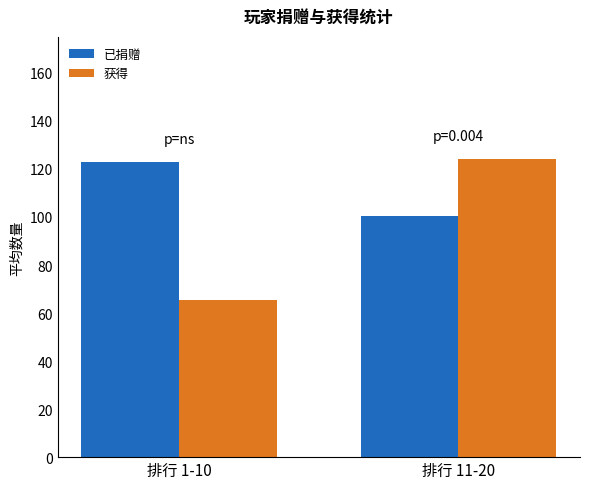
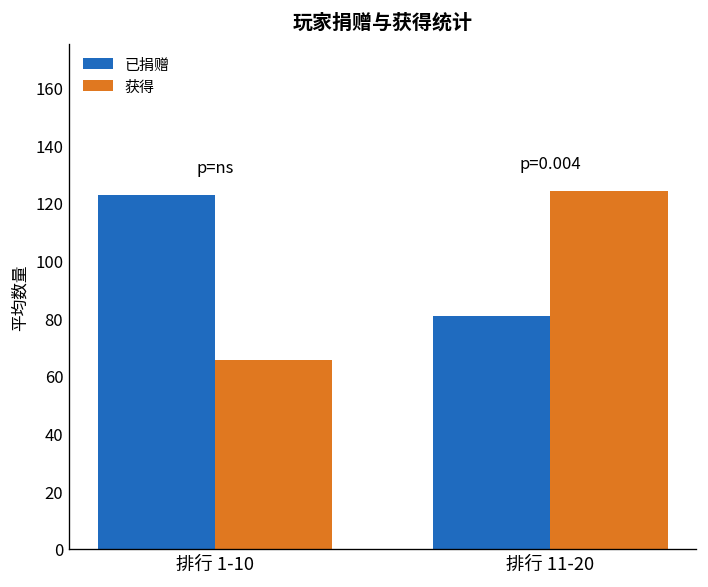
  {
    "已捐赠": {
      "排行 1-10": 123,
-     "排行 11-20": 101
+     "排行 11-20": 81
    },
    "获得": {
      "排行 1-10": 65,
      "排行 11-20": 124
    }
  }
